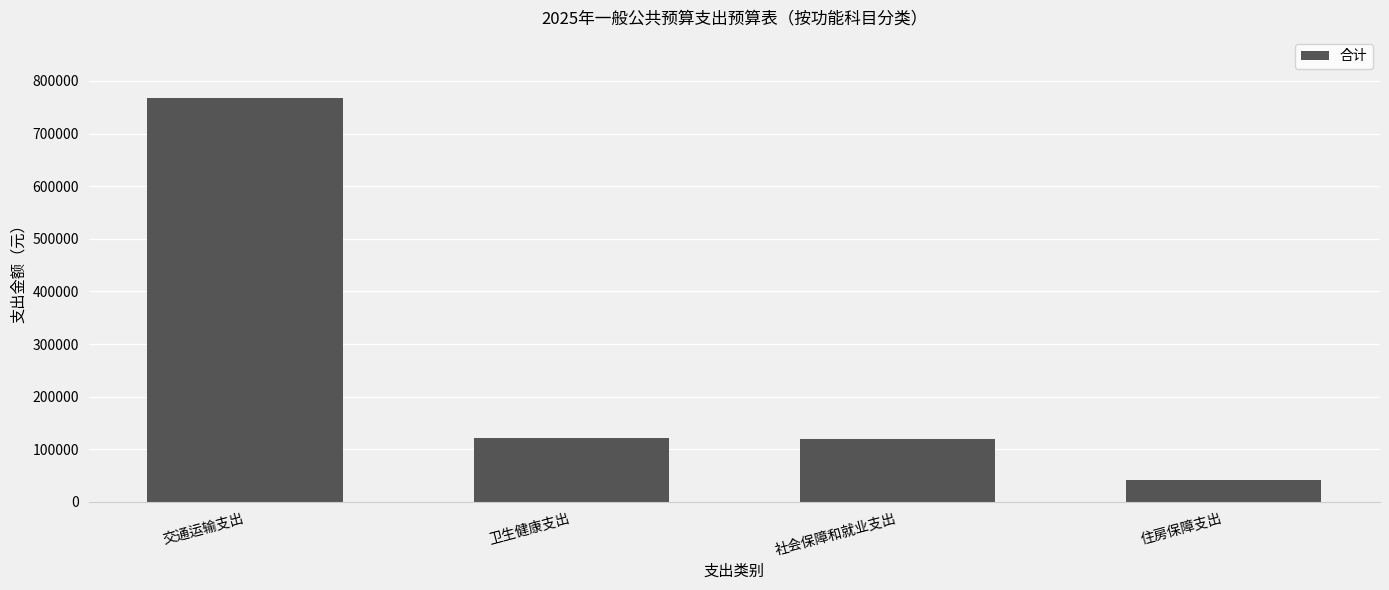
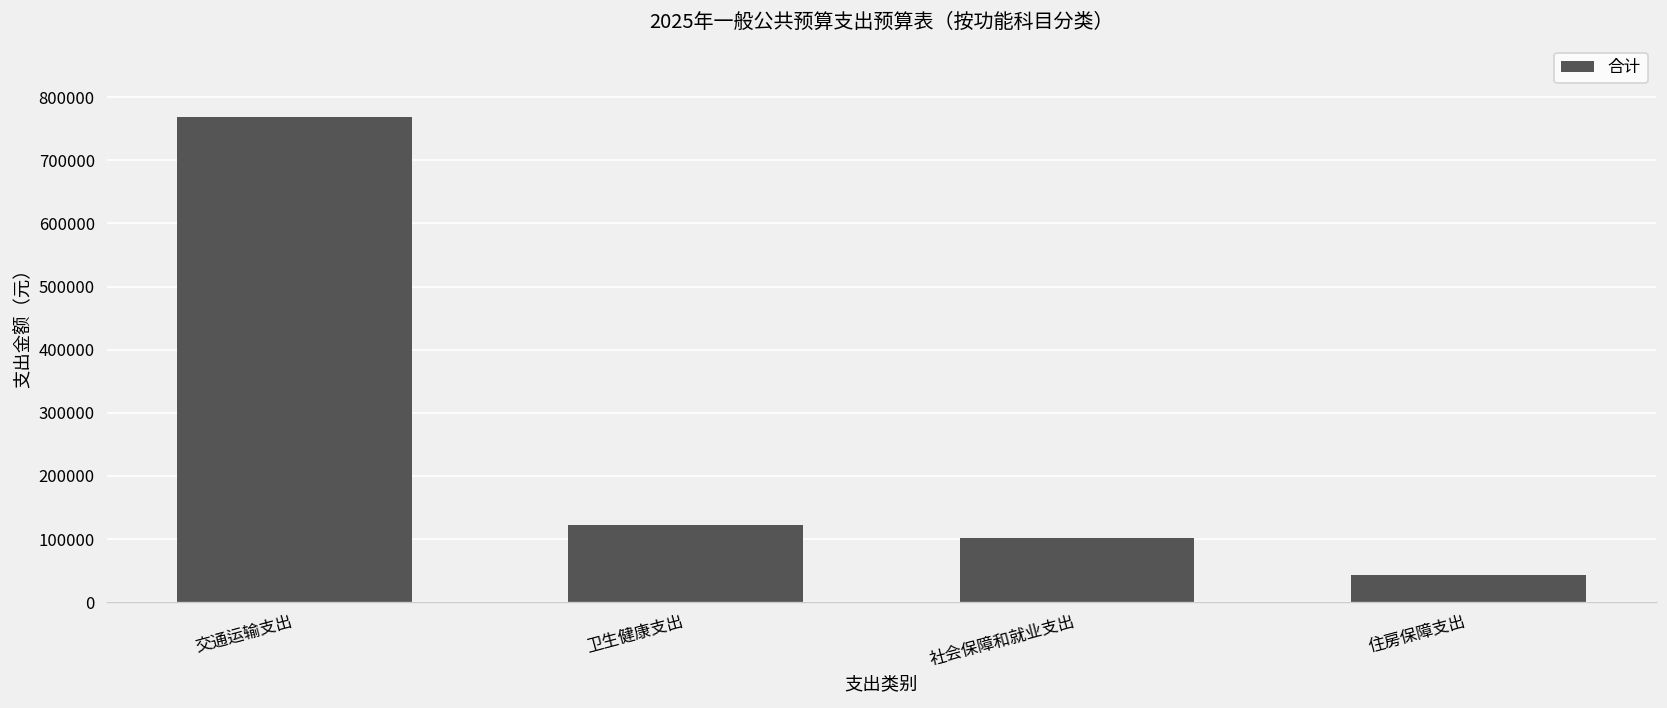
  {
    "交通运输支出": 770000,
    "卫生健康支出": 120000,
-   "社会保障和就业支出": 120000,
+   "社会保障和就业支出": 100000,
    "住房保障支出": 40000
  }
